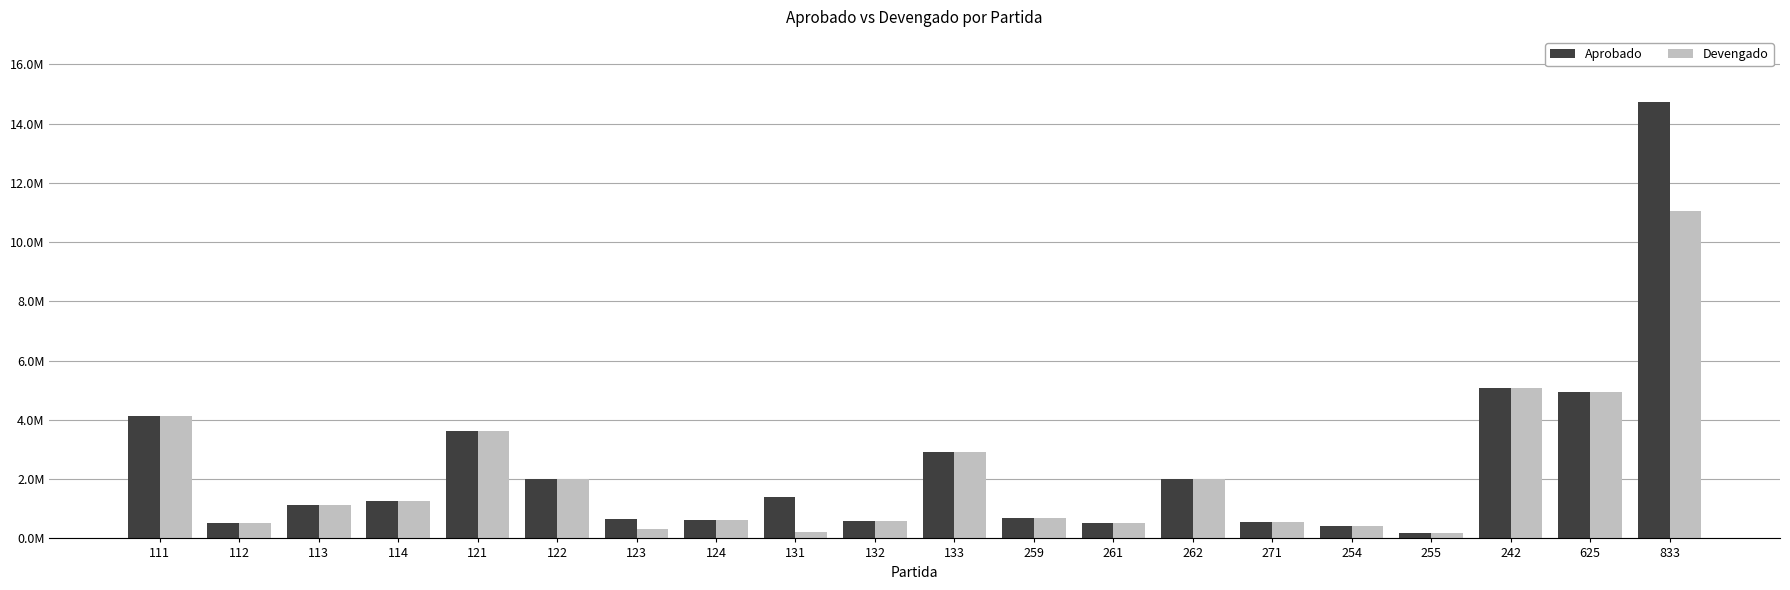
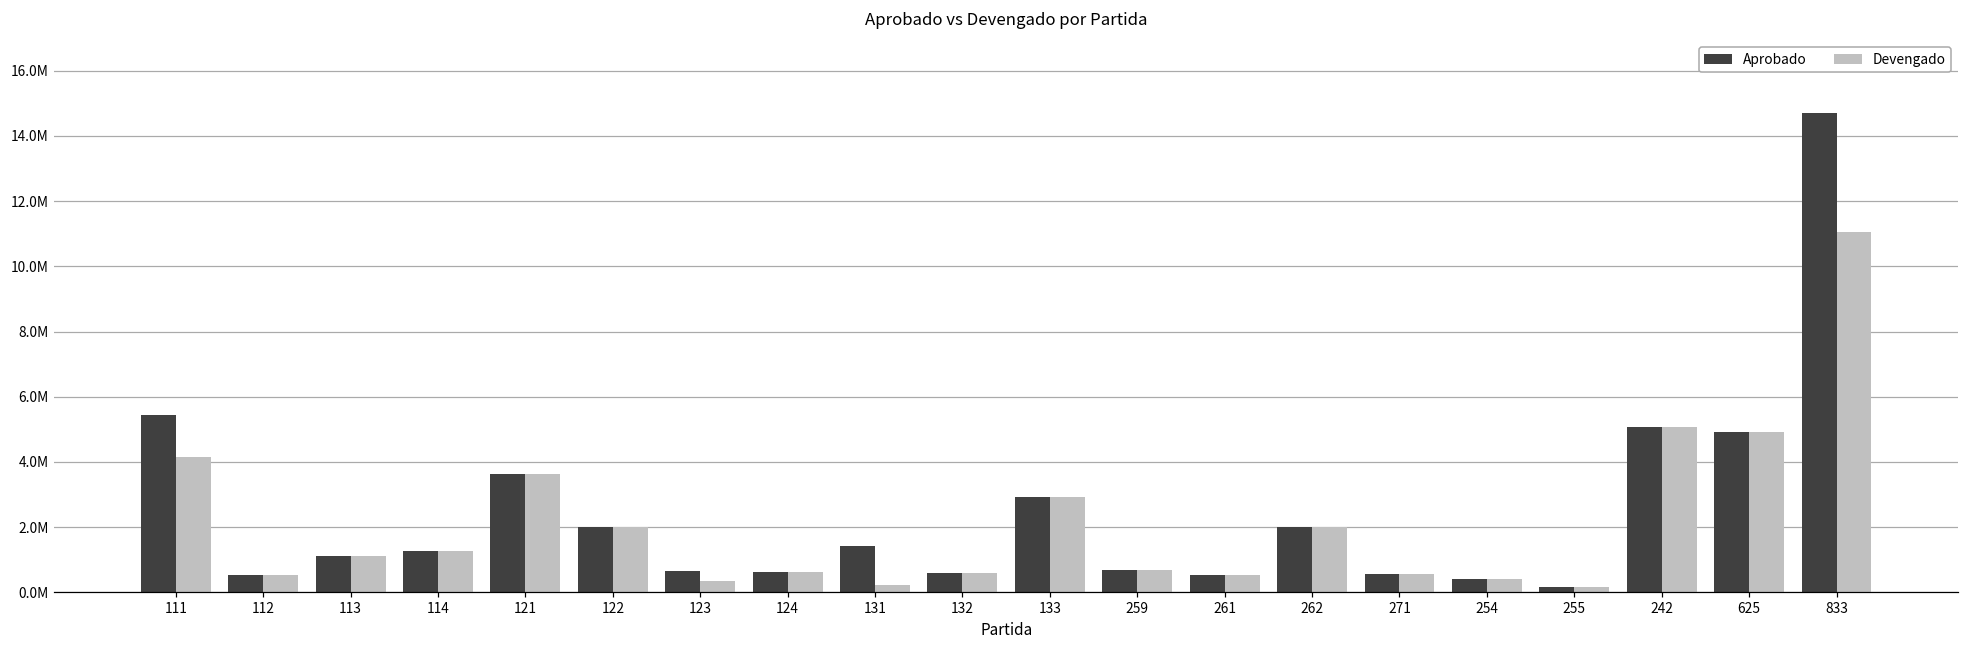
  {
    "Aprobado": {
-     "111": 4100000,
+     "111": 5500000,
      "112": 500000,
      "113": 1100000,
      "114": 1300000,
      "121": 3600000,
      "122": 2000000,
      "123": 600000,
      "124": 600000,
      "131": 1400000,
      "132": 600000,
      "133": 2900000,
      "259": 700000,
      "261": 500000,
      "262": 2000000,
      "271": 600000,
      "254": 400000,
      "255": 200000,
      "242": 5100000,
      "625": 4900000,
      "833": 14700000
    },
    "Devengado": {
      "111": 4100000,
      "112": 500000,
      "113": 1100000,
      "114": 1300000,
      "121": 3600000,
      "122": 2000000,
      "123": 300000,
      "124": 600000,
      "131": 200000,
      "132": 600000,
      "133": 2900000,
      "259": 700000,
      "261": 500000,
      "262": 2000000,
      "271": 600000,
      "254": 400000,
      "255": 200000,
      "242": 5100000,
      "625": 4900000,
      "833": 11000000
    }
  }
